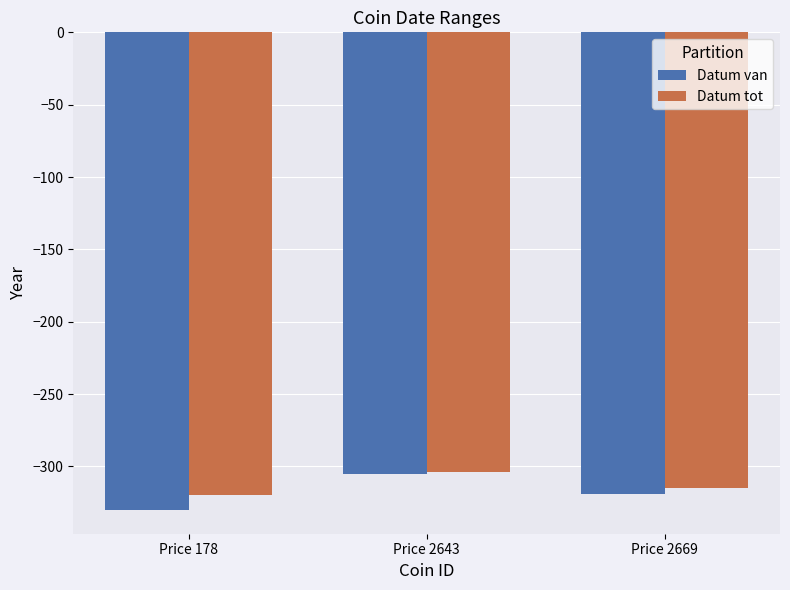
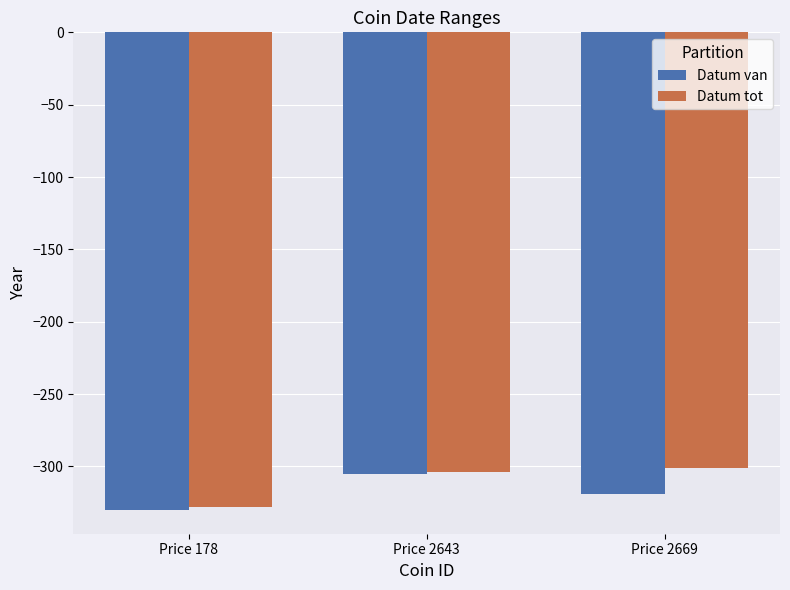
  {
    "Datum van": {
      "Price 178": -330,
      "Price 2643": -305,
      "Price 2669": -319
    },
    "Datum tot": {
-     "Price 178": -320,
+     "Price 178": -328,
      "Price 2643": -304,
-     "Price 2669": -315
+     "Price 2669": -301
    }
  }
